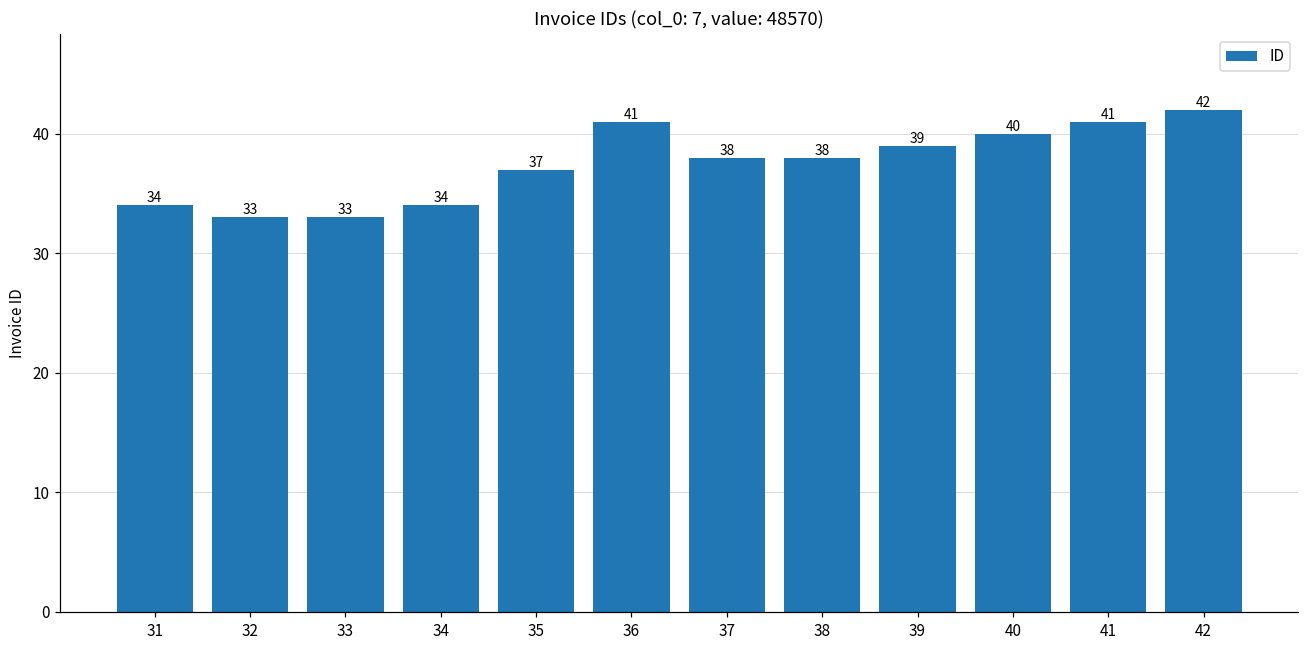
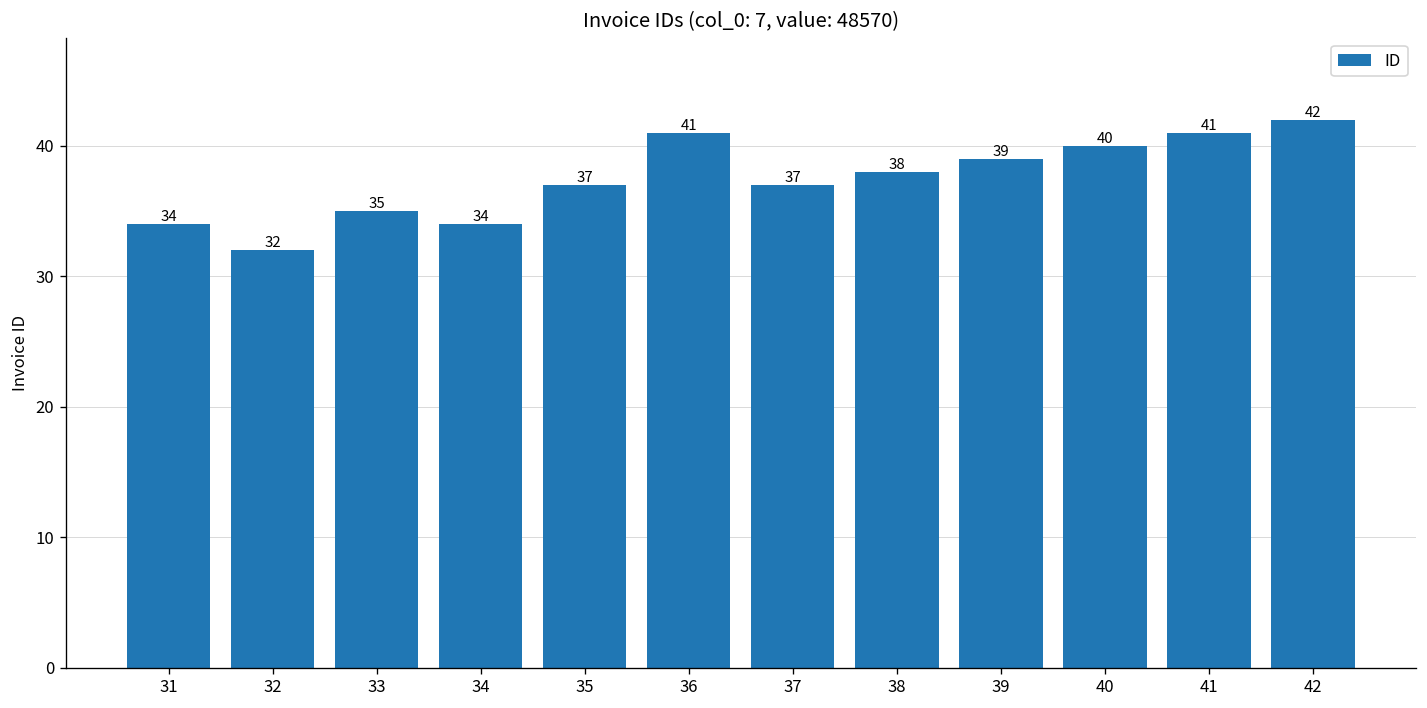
  {
    "31": 34,
-   "32": 33,
-   "33": 33,
+   "32": 32,
+   "33": 35,
    "34": 34,
    "35": 37,
    "36": 41,
-   "37": 38,
+   "37": 37,
    "38": 38,
    "39": 39,
    "40": 40,
    "41": 41,
    "42": 42
  }
